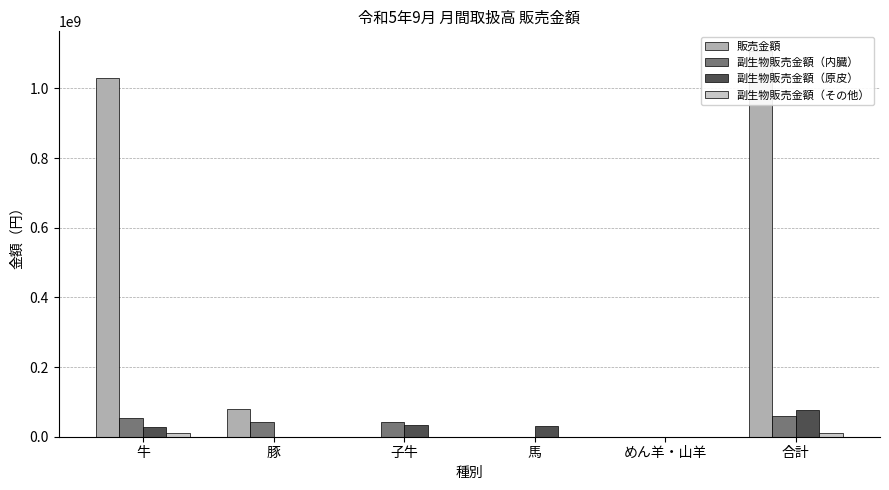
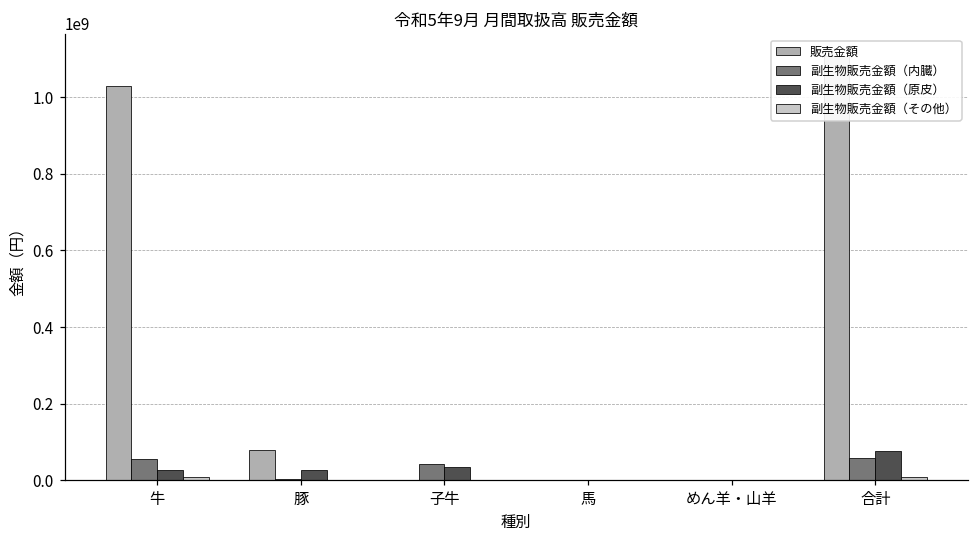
  {
    "副生物販売金額（内臓）": {
      "牛": 60000000,
-     "豚": 40000000,
+     "豚": 0,
      "子牛": 40000000,
      "馬": 0,
      "めん羊・山羊": 0,
      "合計": 60000000
    },
    "副生物販売金額（原皮）": {
      "牛": 30000000,
-     "豚": 0,
+     "豚": 30000000,
      "子牛": 30000000,
-     "馬": 30000000,
+     "馬": 0,
      "めん羊・山羊": 0,
      "合計": 80000000
    }
  }
